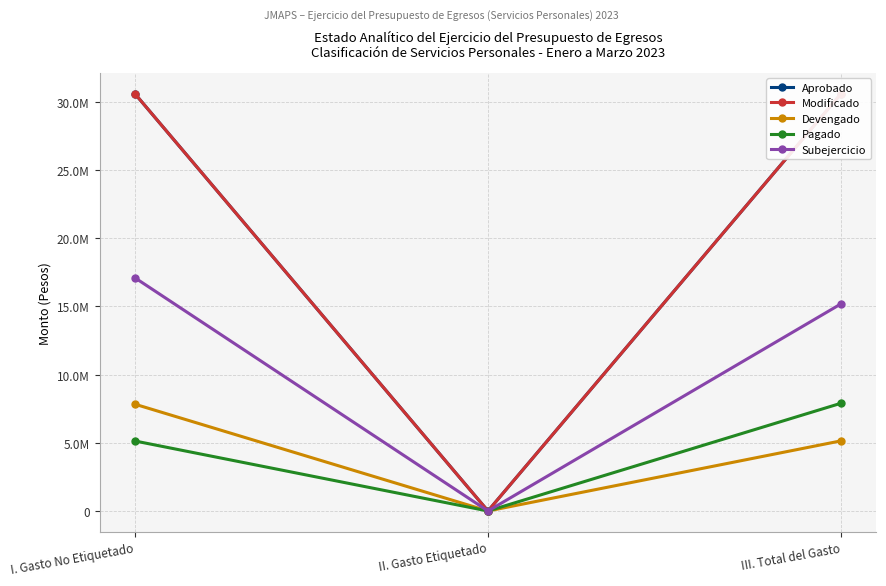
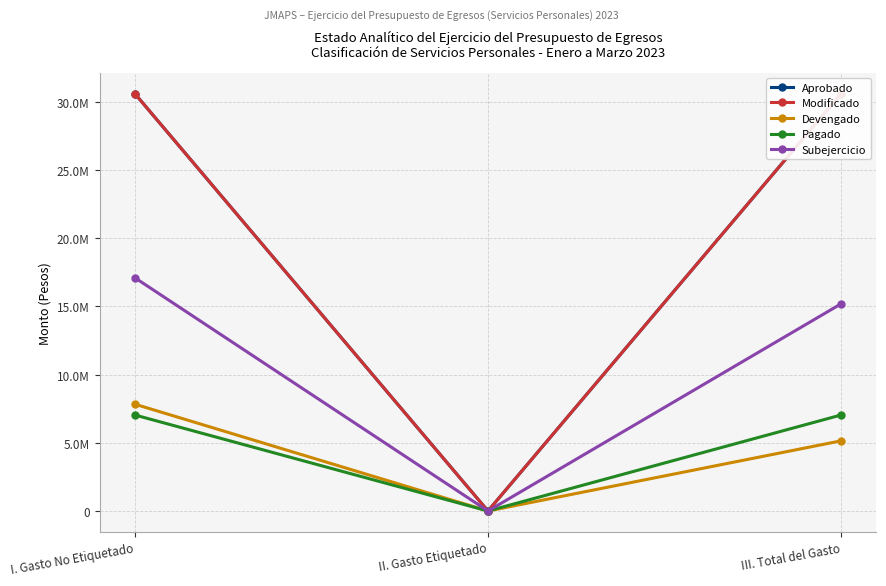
  {
    "Modificado": {
      "I. Gasto No Etiquetado": 30600000
    },
    "Devengado": {
      "I. Gasto No Etiquetado": 7800000,
      "III. Total del Gasto": 5100000
    },
    "Pagado": {
-     "I. Gasto No Etiquetado": 5100000,
-     "III. Total del Gasto": 7900000
+     "I. Gasto No Etiquetado": 7000000,
+     "III. Total del Gasto": 7000000
    },
    "Subejercicio": {
      "I. Gasto No Etiquetado": 17100000,
      "III. Total del Gasto": 15200000
    }
  }
